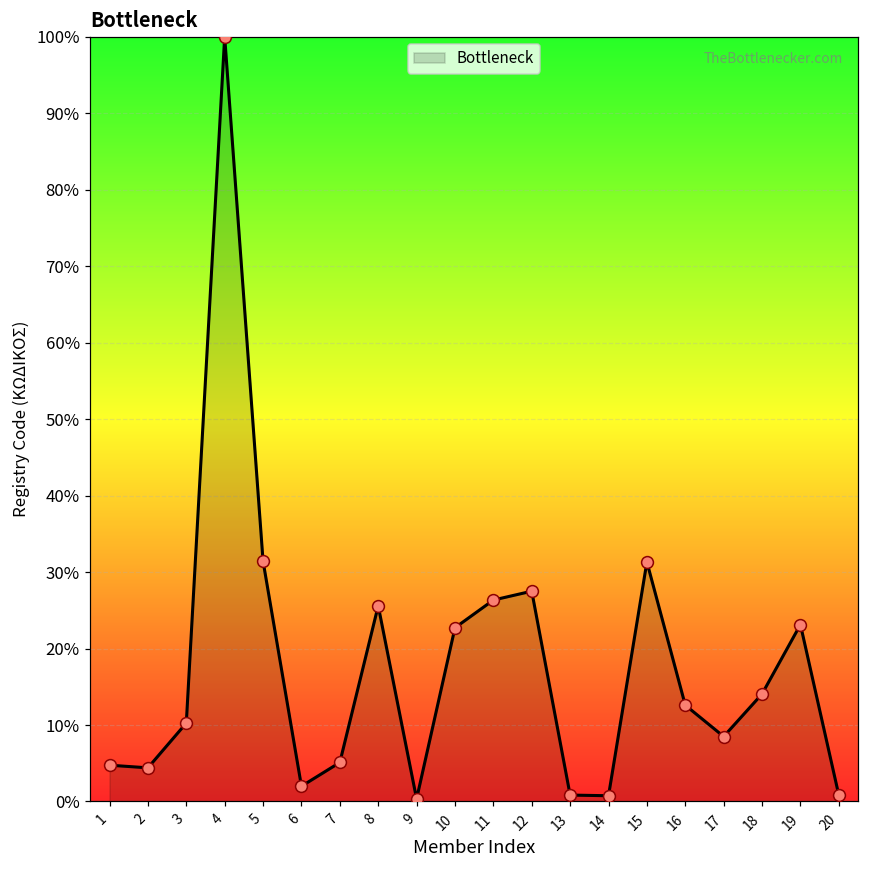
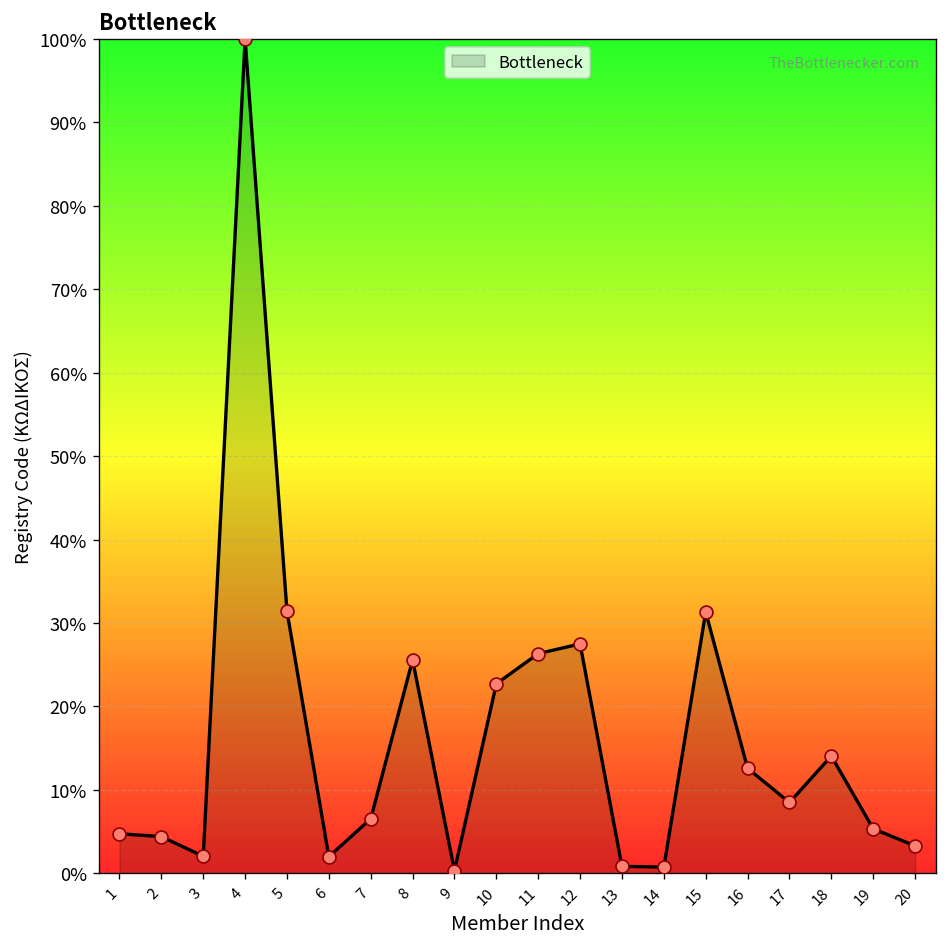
  {
    "1": "5%",
    "2": "4%",
-   "3": "10%",
+   "3": "2%",
    "4": "100%",
    "5": "31%",
    "6": "2%",
-   "7": "5%",
+   "7": "7%",
    "8": "26%",
    "9": "0%",
    "10": "23%",
    "11": "26%",
    "12": "27%",
    "13": "1%",
    "14": "1%",
    "15": "31%",
    "16": "13%",
    "17": "8%",
    "18": "14%",
-   "19": "23%",
-   "20": "1%"
+   "19": "5%",
+   "20": "3%"
  }
